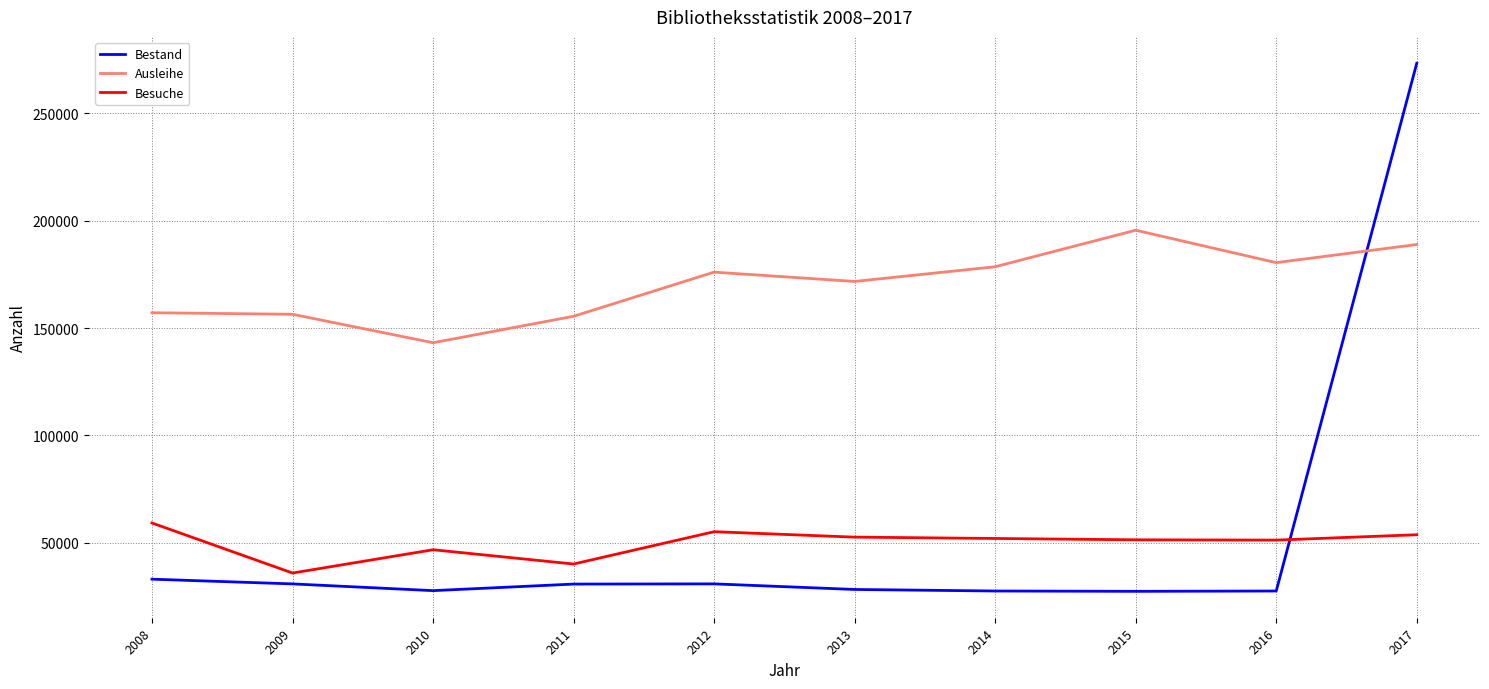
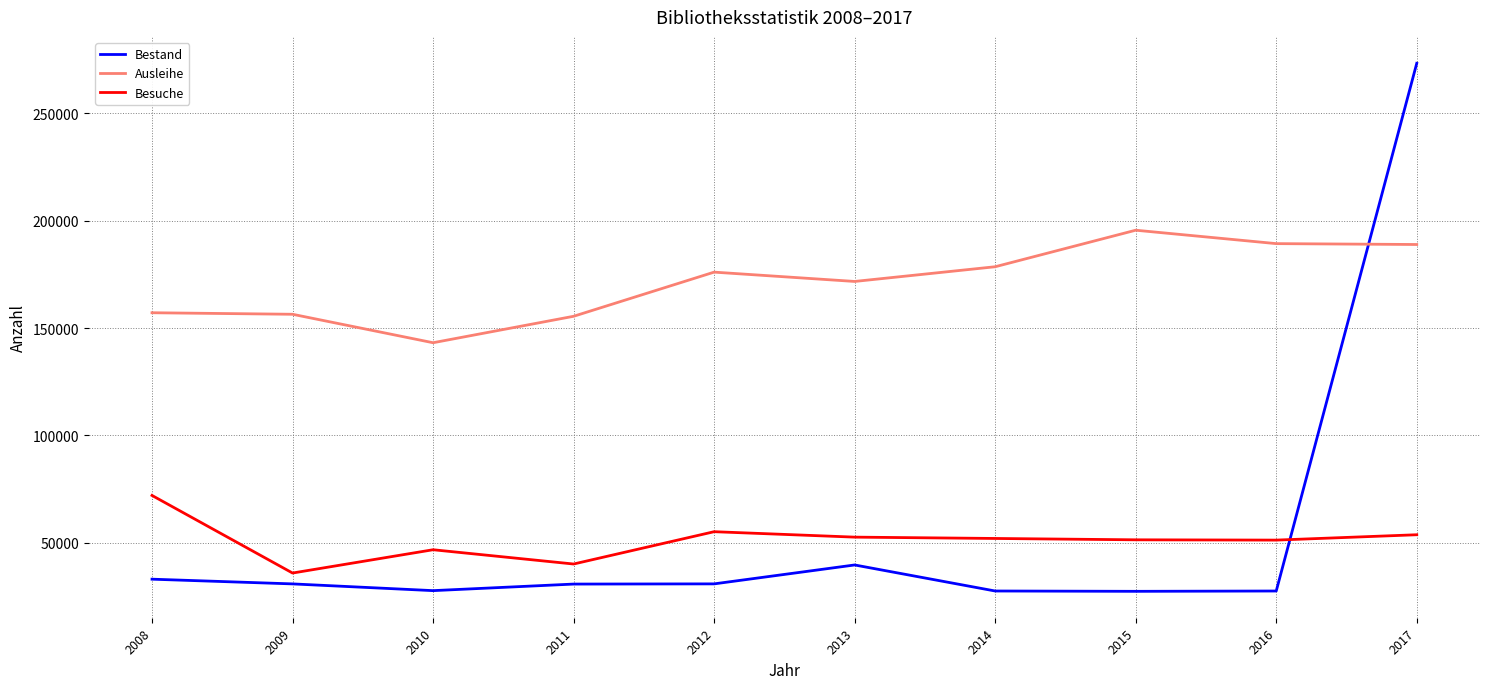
  {
    "Bestand": {
      "2008": 33000,
      "2009": 31000,
      "2010": 28000,
      "2011": 31000,
      "2012": 31000,
-     "2013": 28000,
+     "2013": 40000,
      "2014": 27000,
      "2015": 27000,
      "2016": 27000,
      "2017": 273000
    },
    "Ausleihe": {
      "2008": 157000,
      "2009": 156000,
      "2010": 143000,
      "2011": 155000,
      "2012": 176000,
      "2013": 172000,
      "2014": 179000,
      "2015": 196000,
-     "2016": 180000,
+     "2016": 189000,
      "2017": 189000
    },
    "Besuche": {
-     "2008": 59000,
+     "2008": 72000,
      "2009": 36000,
      "2010": 47000,
      "2011": 40000,
      "2012": 55000,
      "2013": 53000,
      "2014": 52000,
      "2015": 51000,
      "2016": 51000,
      "2017": 54000
    }
  }
